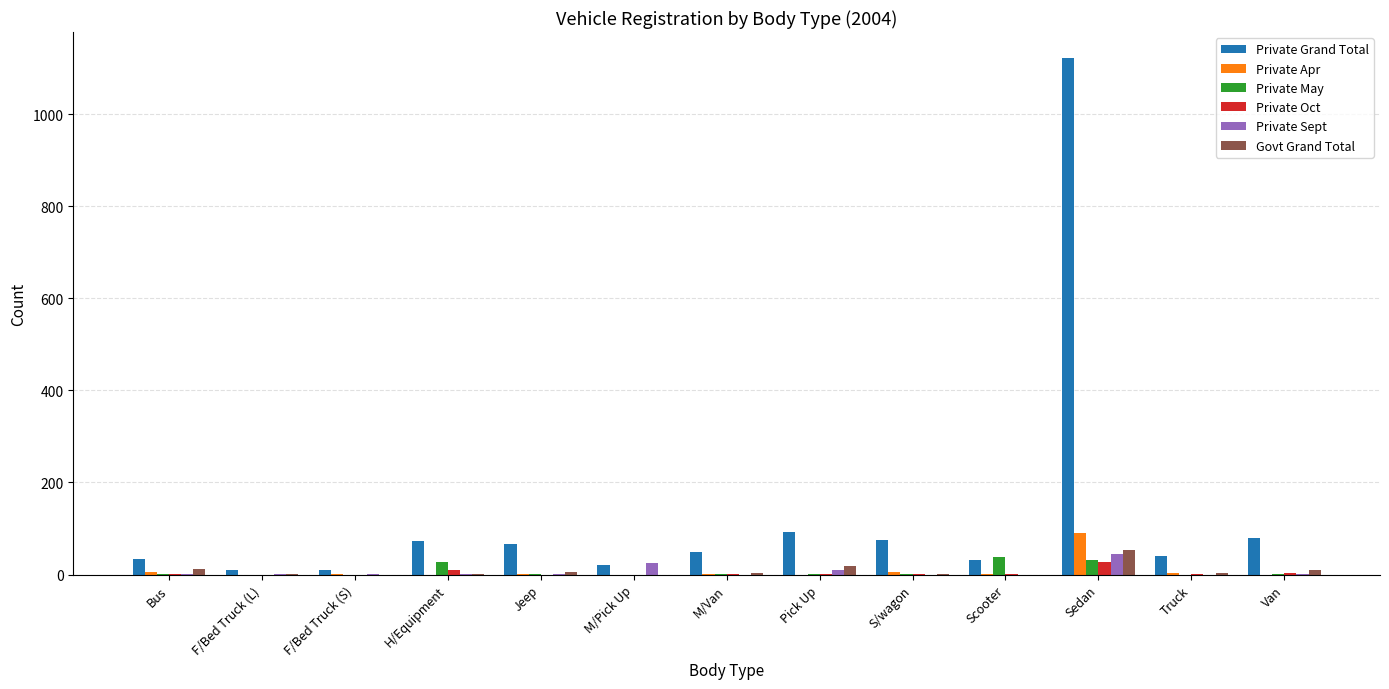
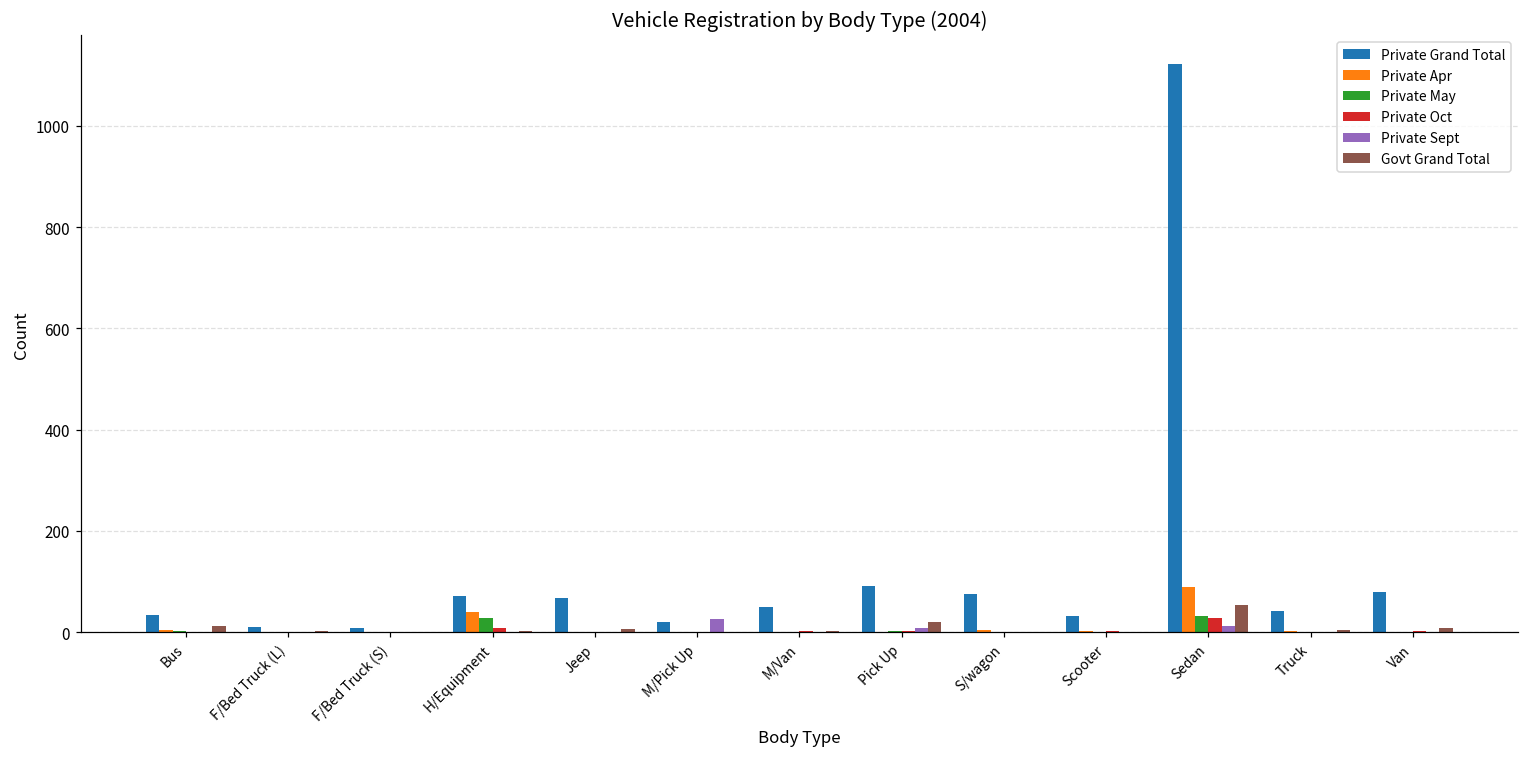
  {
    "Private Grand Total": {
      "Bus": 30,
      "F/Bed Truck (L)": 10,
      "F/Bed Truck (S)": 10,
      "H/Equipment": 70,
      "Jeep": 70,
      "M/Pick Up": 20,
      "M/Van": 50,
      "Pick Up": 90,
      "S/wagon": 80,
      "Scooter": 30,
      "Sedan": 1120,
      "Truck": 40,
      "Van": 80
    },
    "Private Apr": {
      "F/Bed Truck (L)": 0,
-     "H/Equipment": 0,
+     "H/Equipment": 40,
      "M/Pick Up": 0,
      "Pick Up": 0,
      "Sedan": 90,
      "Van": 0
    },
    "Private May": {
      "F/Bed Truck (L)": 0,
      "F/Bed Truck (S)": 0,
      "H/Equipment": 30,
      "M/Pick Up": 0,
-     "Scooter": 40,
+     "Scooter": 0,
      "Sedan": 30,
      "Truck": 0
    },
    "Private Oct": {
      "F/Bed Truck (L)": 0,
      "F/Bed Truck (S)": 0,
      "H/Equipment": 10,
      "Jeep": 0,
      "M/Pick Up": 0,
      "Sedan": 30
    },
    "Private Sept": {
      "M/Pick Up": 30,
      "M/Van": 0,
      "Pick Up": 10,
      "S/wagon": 0,
      "Scooter": 0,
-     "Sedan": 50,
+     "Sedan": 10,
      "Truck": 0
    },
    "Govt Grand Total": {
      "Bus": 10,
      "F/Bed Truck (S)": 0,
      "Jeep": 10,
      "M/Pick Up": 0,
      "Pick Up": 20,
      "Scooter": 0,
      "Sedan": 50,
      "Van": 10
    }
  }
